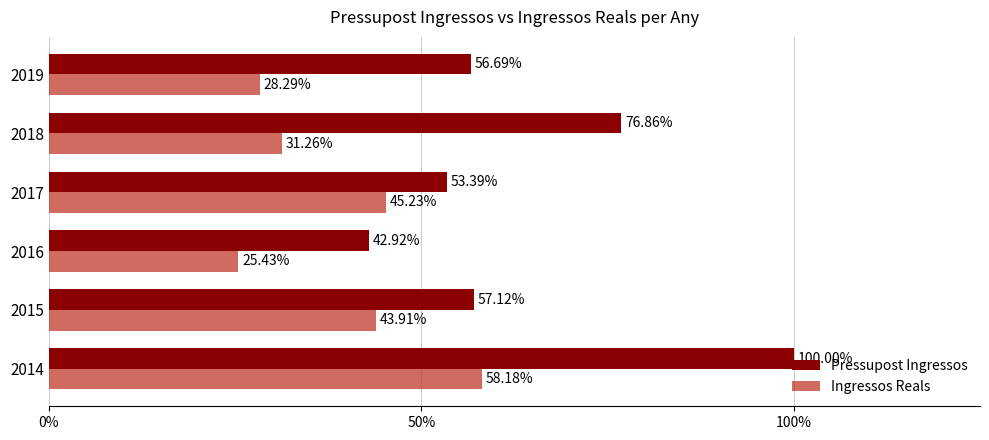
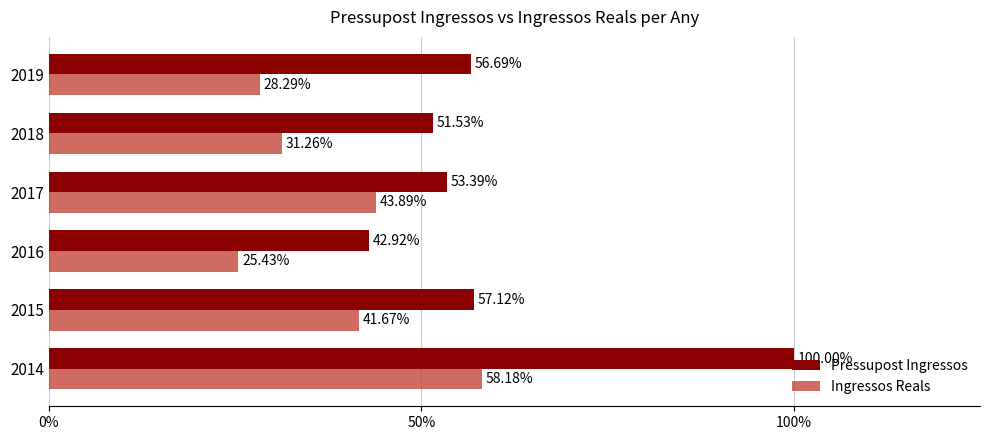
  {
    "Pressupost Ingressos": {
      "2019": "56.69%",
-     "2018": "76.86%",
+     "2018": "51.53%",
      "2017": "53.39%",
      "2016": "42.92%",
      "2015": "57.12%",
      "2014": "100.00%"
    },
    "Ingressos Reals": {
      "2019": "28.29%",
      "2018": "31.26%",
-     "2017": "45.23%",
+     "2017": "43.89%",
      "2016": "25.43%",
-     "2015": "43.91%",
+     "2015": "41.67%",
      "2014": "58.18%"
    }
  }
